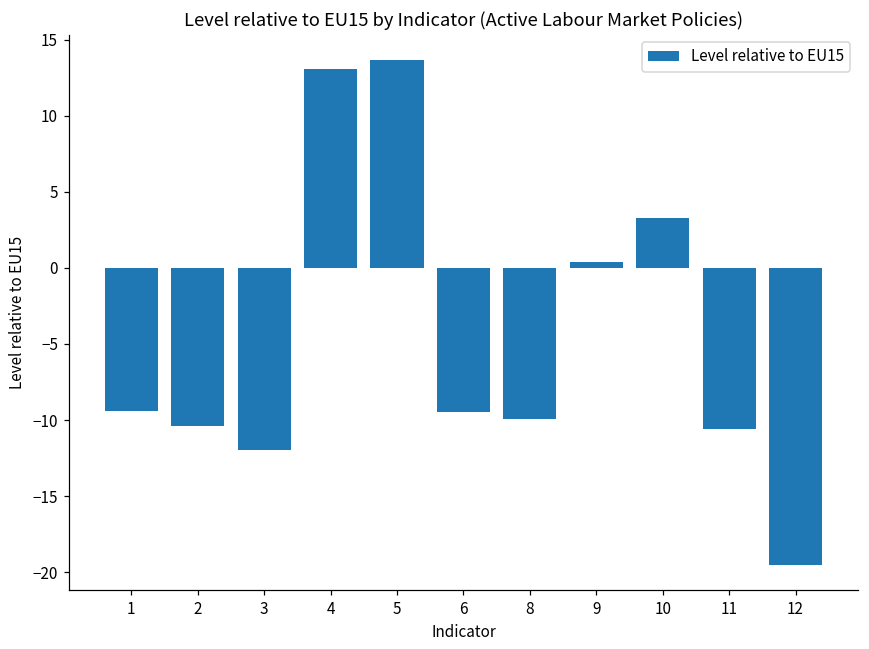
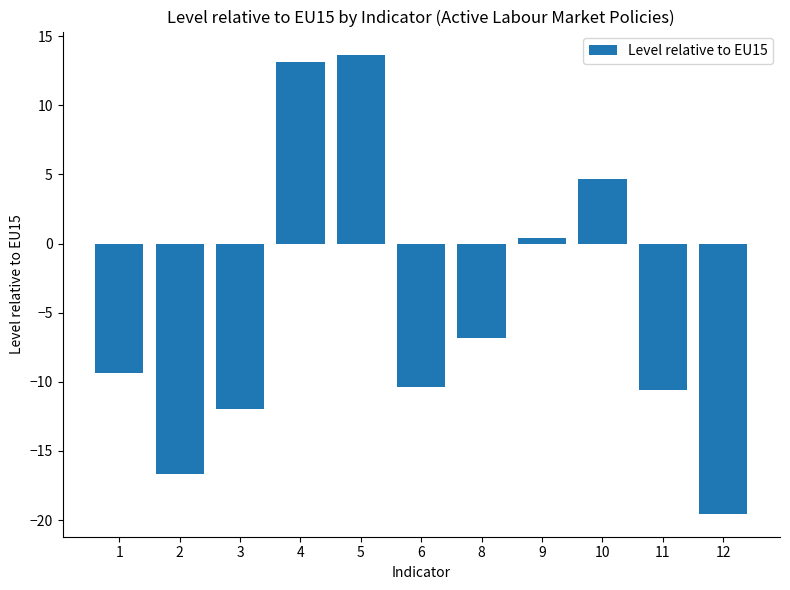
  {
    "1": -9.4,
-   "2": -10.4,
+   "2": -16.7,
    "3": -12.0,
    "4": 13.1,
    "5": 13.7,
-   "6": -9.4,
-   "8": -9.9,
+   "6": -10.4,
+   "8": -6.8,
    "9": 0.4,
-   "10": 3.3,
+   "10": 4.6,
    "11": -10.6,
    "12": -19.5
  }
